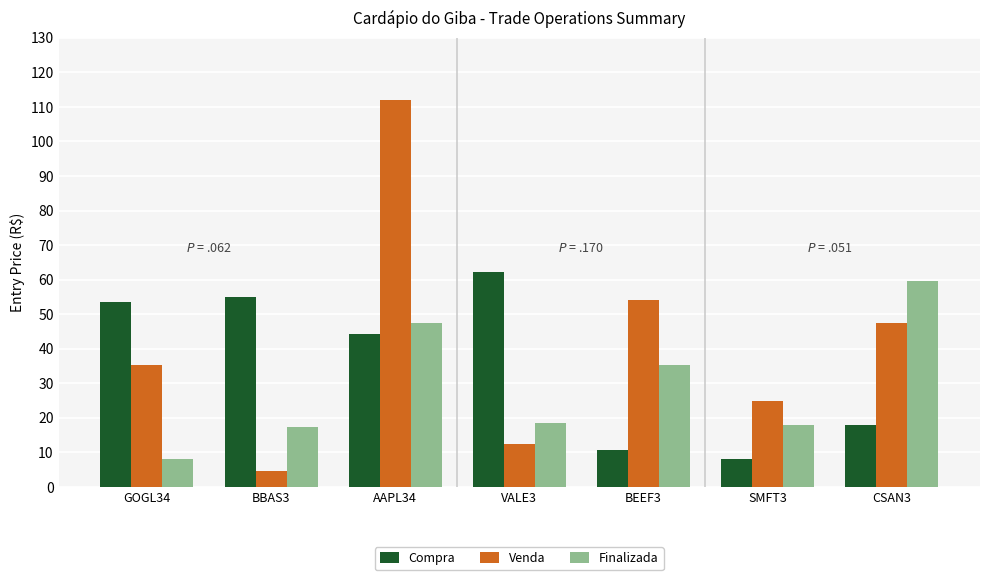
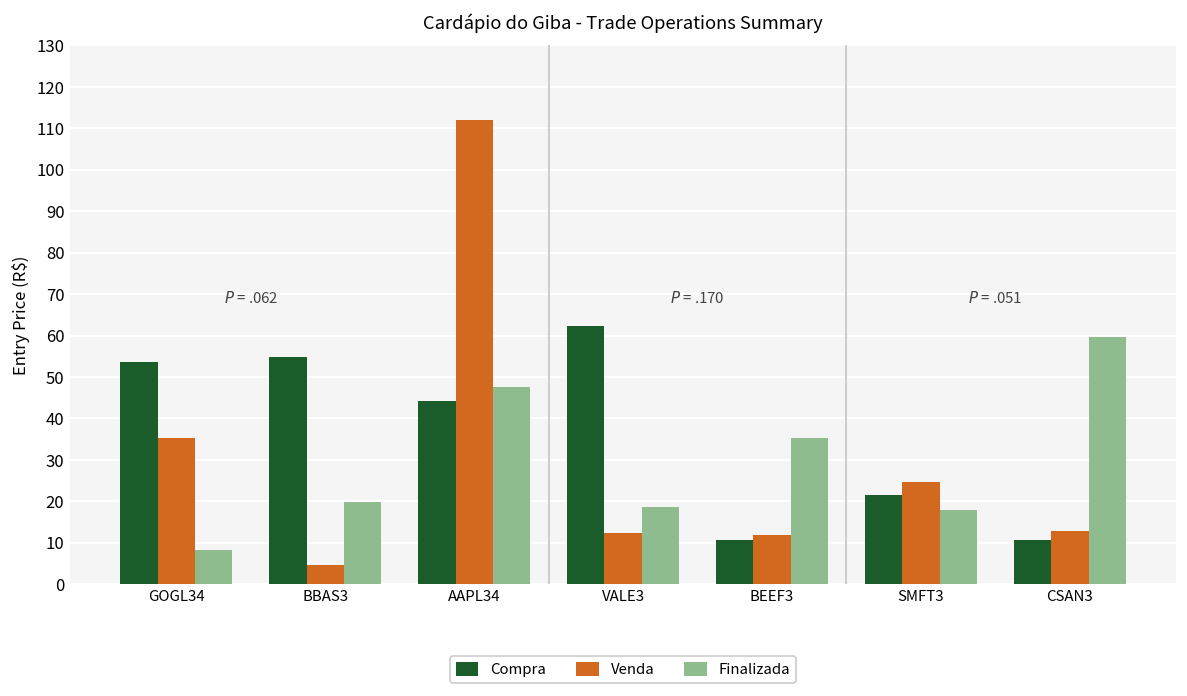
  {
    "Compra": {
      "GOGL34": 54,
      "BBAS3": 55,
      "AAPL34": 44,
      "VALE3": 62,
      "BEEF3": 11,
-     "SMFT3": 8,
-     "CSAN3": 18
+     "SMFT3": 22,
+     "CSAN3": 11
    },
    "Venda": {
      "GOGL34": 35,
      "BBAS3": 5,
      "AAPL34": 112,
      "VALE3": 12,
-     "BEEF3": 54,
+     "BEEF3": 12,
      "SMFT3": 25,
-     "CSAN3": 47
+     "CSAN3": 13
    },
    "Finalizada": {
      "GOGL34": 8,
-     "BBAS3": 17,
+     "BBAS3": 20,
      "AAPL34": 47,
      "VALE3": 19,
      "BEEF3": 35,
      "SMFT3": 18,
      "CSAN3": 60
    }
  }
